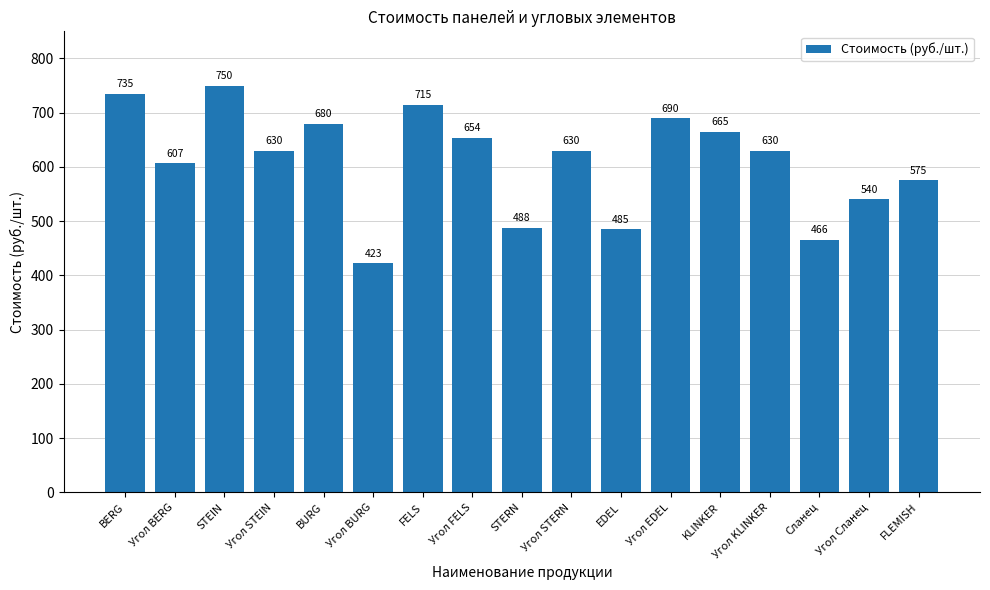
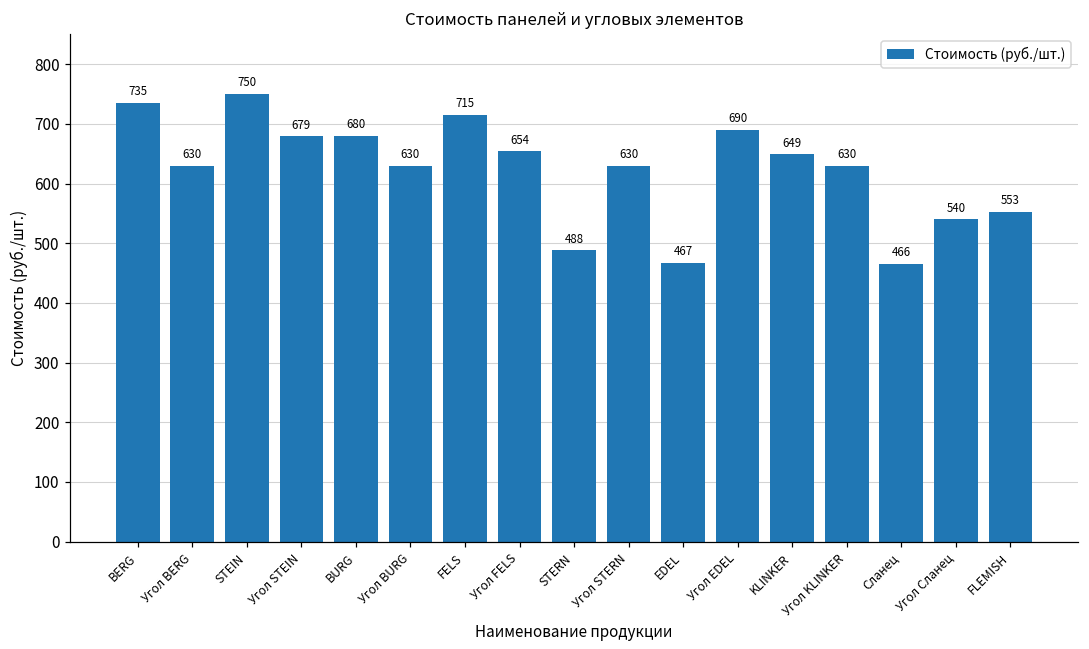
  {
    "BERG": 735,
-   "Угол BERG": 607,
+   "Угол BERG": 630,
    "STEIN": 750,
-   "Угол STEIN": 630,
+   "Угол STEIN": 679,
    "BURG": 680,
-   "Угол BURG": 423,
+   "Угол BURG": 630,
    "FELS": 715,
    "Угол FELS": 654,
    "STERN": 488,
    "Угол STERN": 630,
-   "EDEL": 485,
+   "EDEL": 467,
    "Угол EDEL": 690,
-   "KLINKER": 665,
+   "KLINKER": 649,
    "Угол KLINKER": 630,
    "Сланец": 466,
    "Угол Сланец": 540,
-   "FLEMISH": 575
+   "FLEMISH": 553
  }
